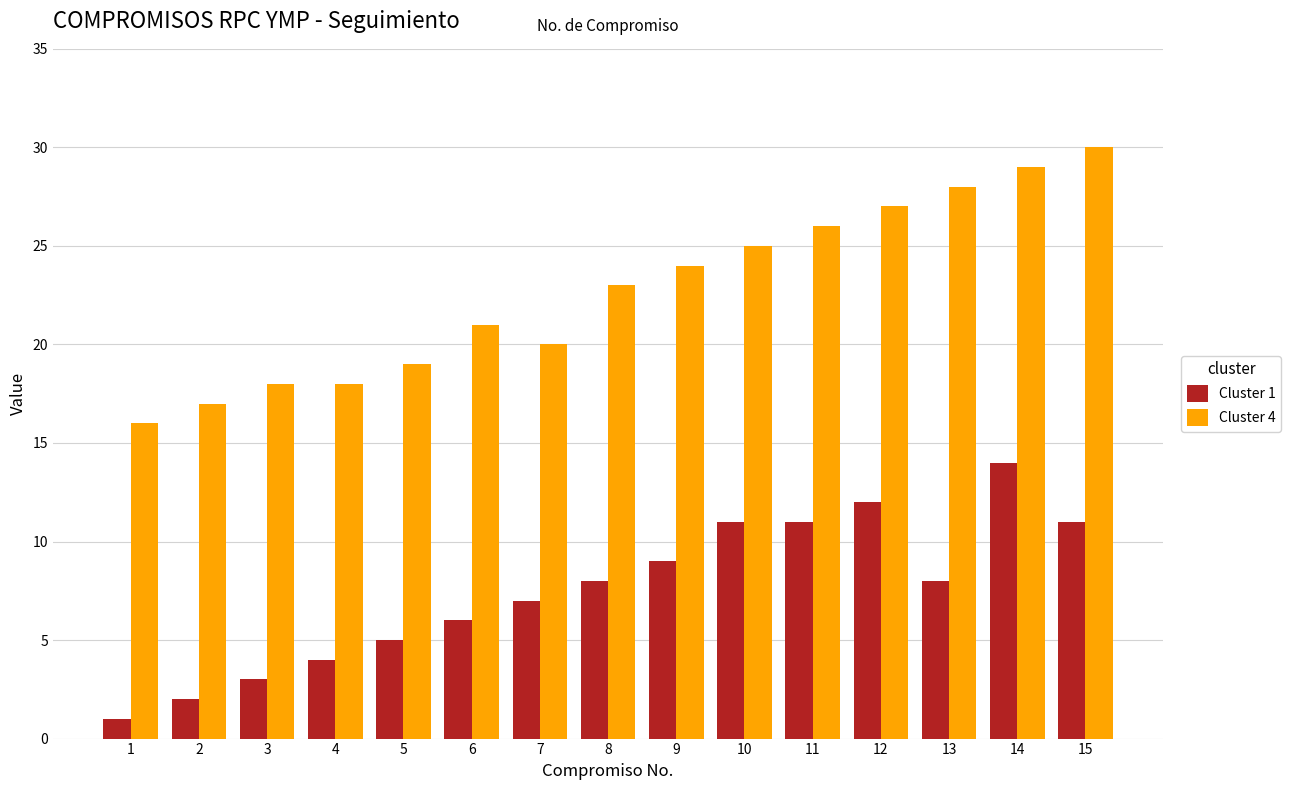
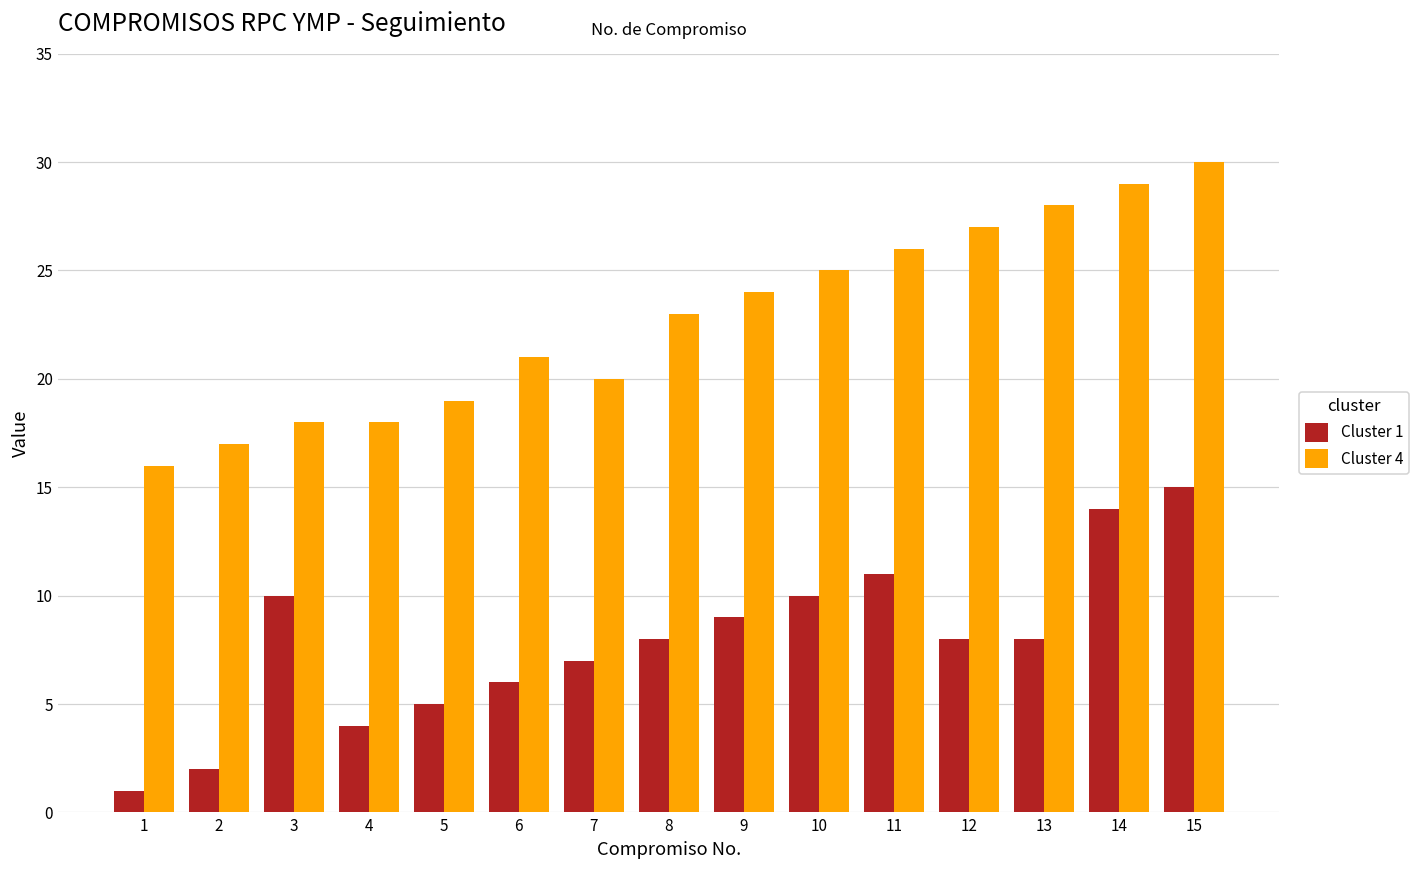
  {
    "Cluster 1": {
      "1": 1,
      "2": 2,
-     "3": 3,
+     "3": 10,
      "4": 4,
      "5": 5,
      "6": 6,
      "7": 7,
      "8": 8,
      "9": 9,
-     "10": 11,
+     "10": 10,
      "11": 11,
-     "12": 12,
+     "12": 8,
      "13": 8,
      "14": 14,
-     "15": 11
+     "15": 15
    },
    "Cluster 4": {
      "1": 16,
      "2": 17,
      "3": 18,
      "4": 18,
      "5": 19,
      "6": 21,
      "7": 20,
      "8": 23,
      "9": 24,
      "10": 25,
      "11": 26,
      "12": 27,
      "13": 28,
      "14": 29,
      "15": 30
    }
  }
